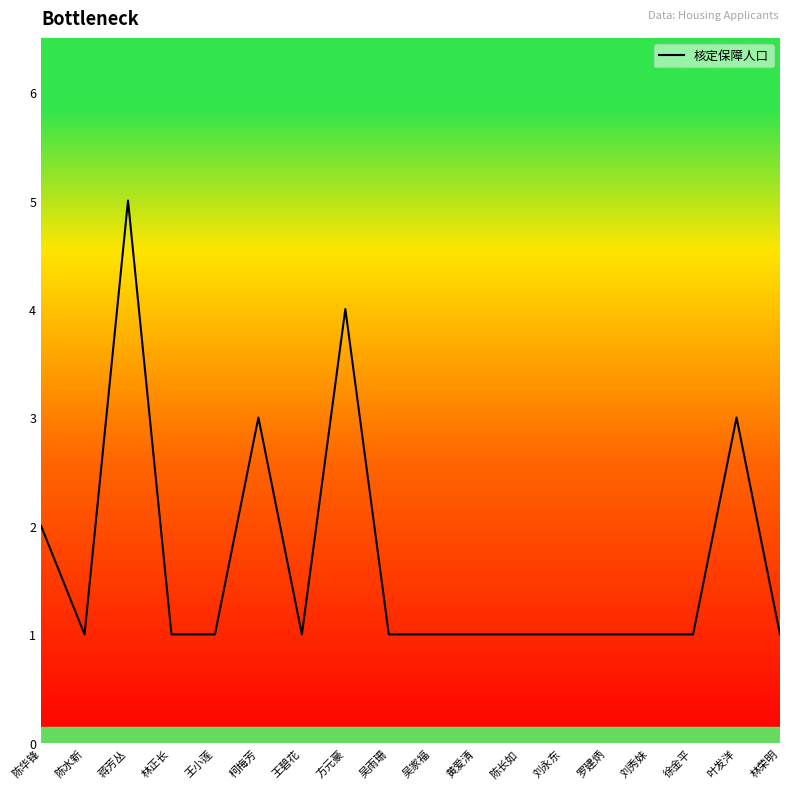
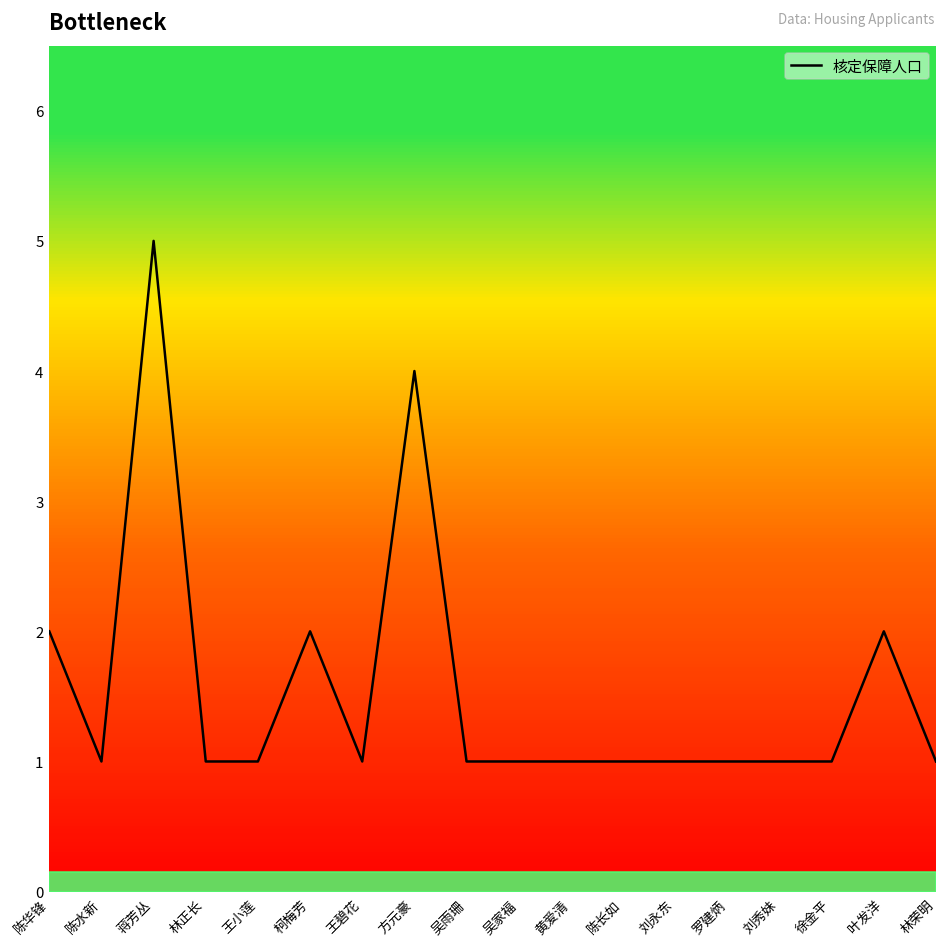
  {
    "陈华锋": 2,
    "陈水新": 1,
    "蒋芳丛": 5,
    "林正长": 1,
    "王小莲": 1,
-   "柯梅芳": 3,
+   "柯梅芳": 2,
    "王碧花": 1,
    "方元豪": 4,
    "吴雨珊": 1,
    "吴家福": 1,
    "黄爱清": 1,
    "陈长如": 1,
    "刘永东": 1,
    "罗建炳": 1,
    "刘秀妹": 1,
    "徐金平": 1,
-   "叶发洋": 3,
+   "叶发洋": 2,
    "林荣明": 1
  }
